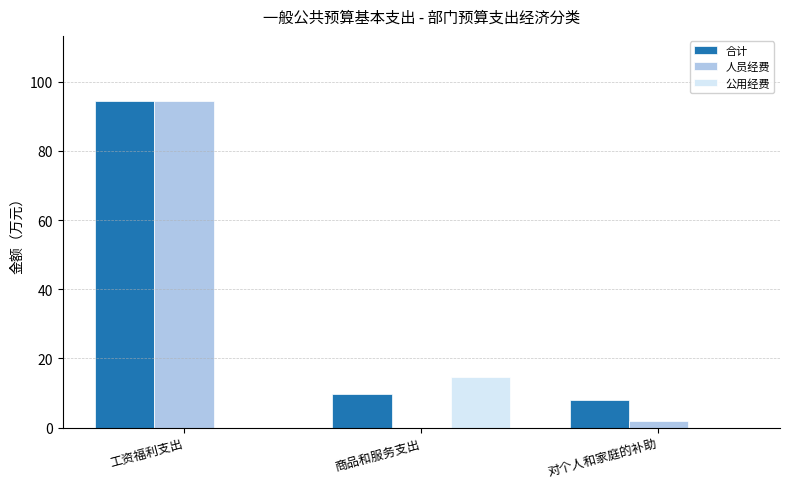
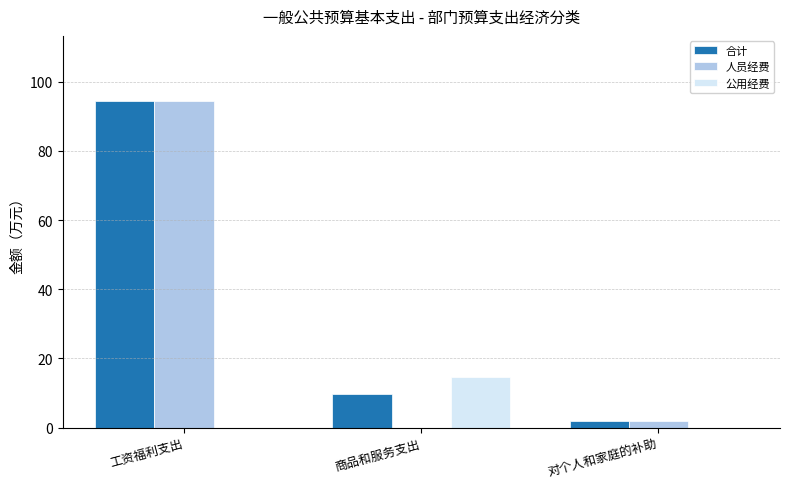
  {
    "合计": {
      "工资福利支出": 94,
      "商品和服务支出": 10,
-     "对个人和家庭的补助": 8
+     "对个人和家庭的补助": 2
    }
  }
